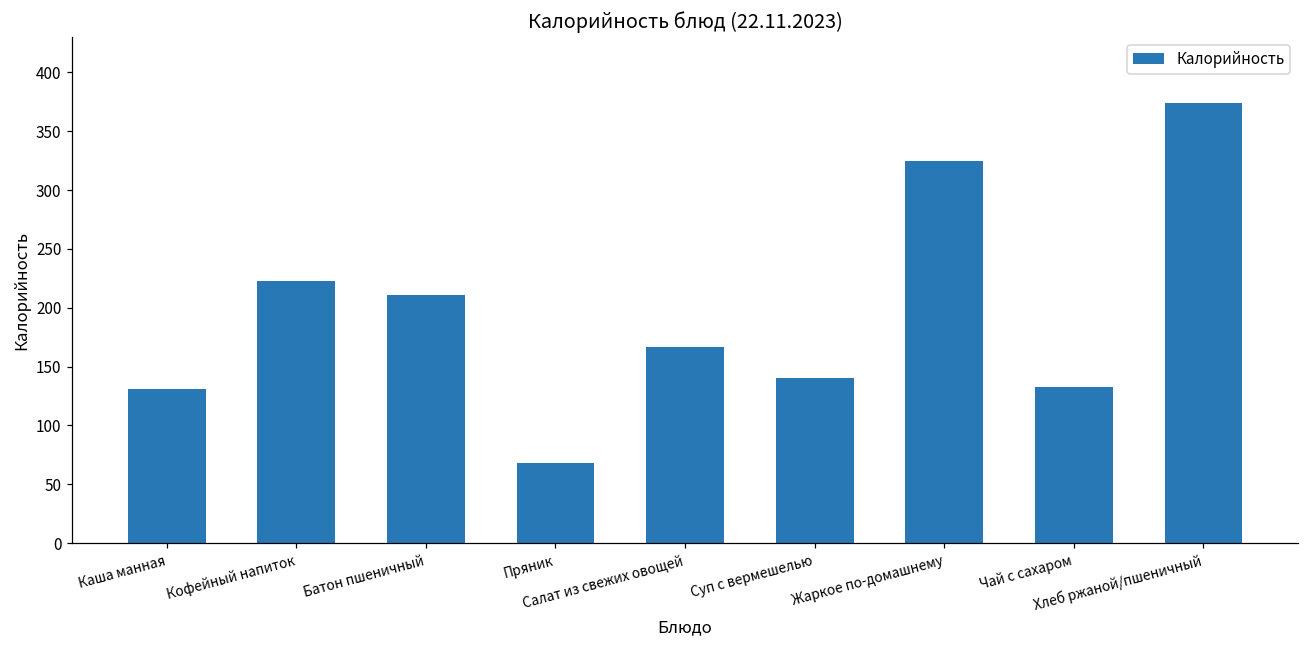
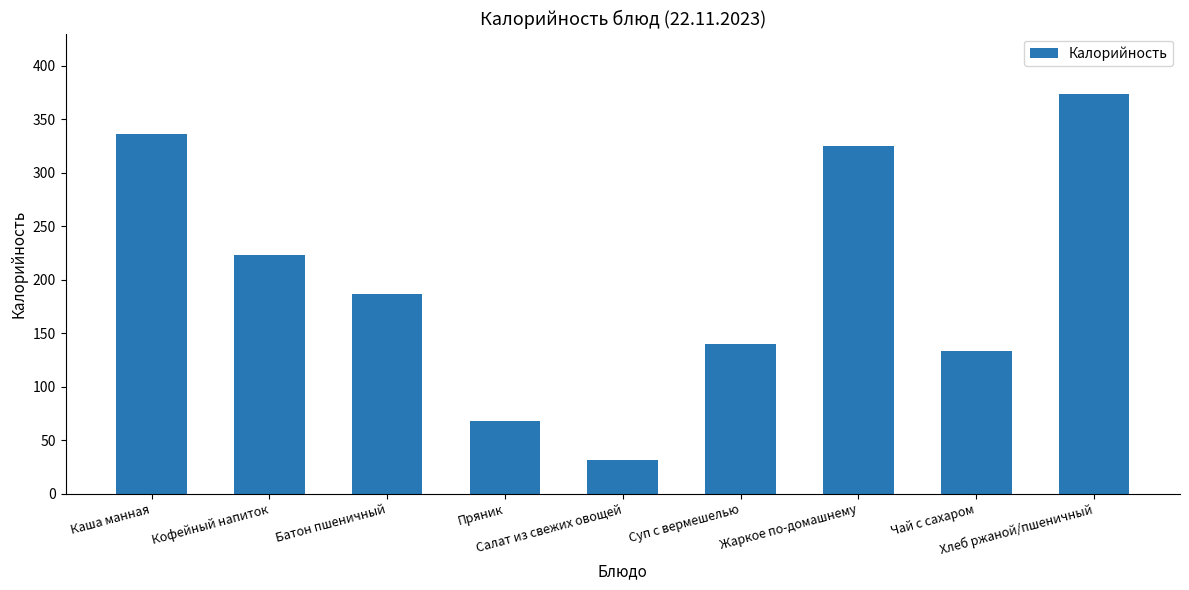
  {
-   "Каша манная": 131,
+   "Каша манная": 336,
    "Кофейный напиток": 223,
-   "Батон пшеничный": 211,
+   "Батон пшеничный": 187,
    "Пряник": 68,
-   "Салат из свежих овощей": 167,
+   "Салат из свежих овощей": 31,
    "Суп с вермешелью": 140,
    "Жаркое по-домашнему": 325,
    "Чай с сахаром": 133,
    "Хлеб ржаной/пшеничный": 374
  }
